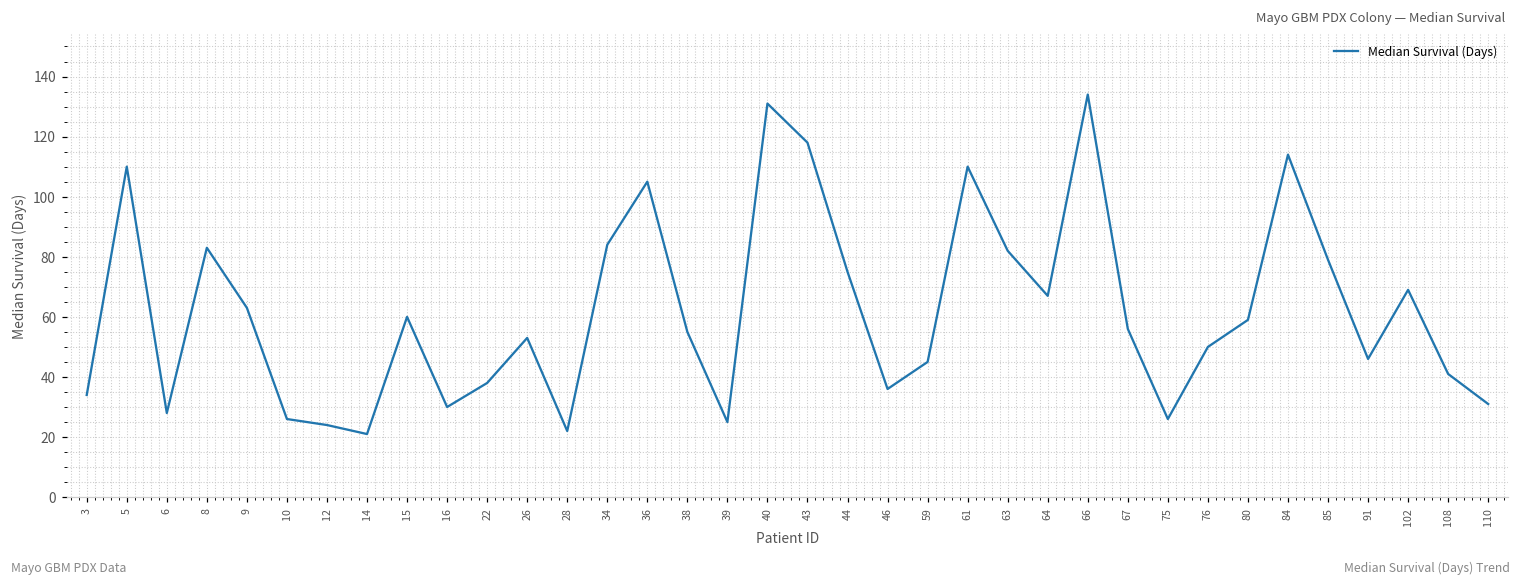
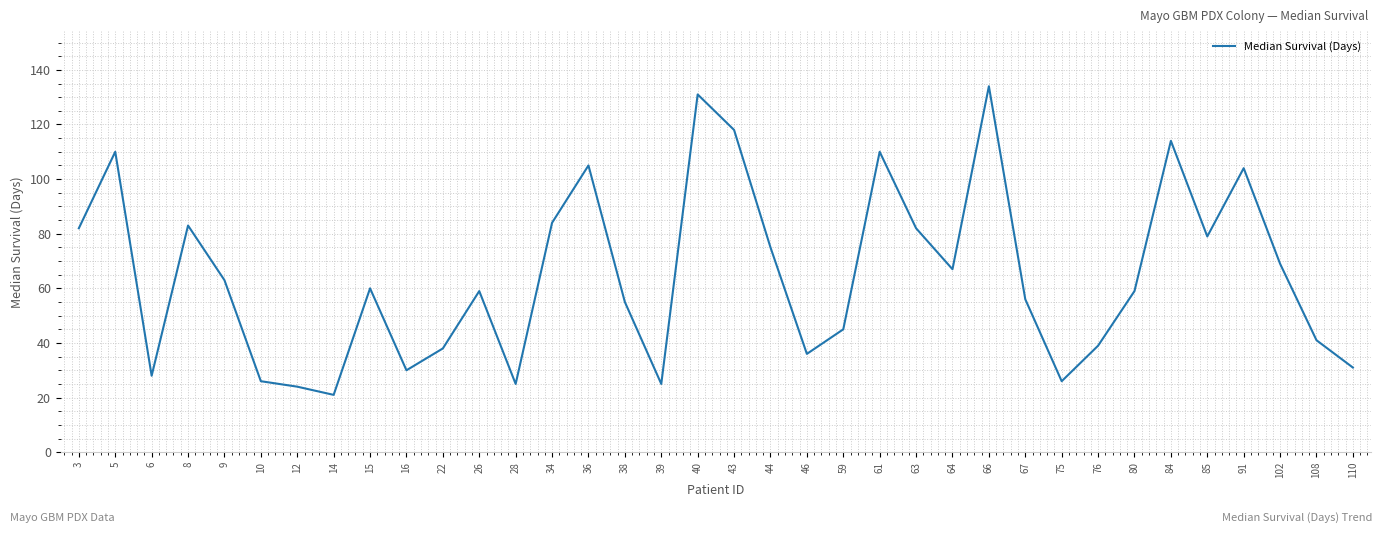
  {
-   "3": 34,
+   "3": 82,
    "5": 110,
    "6": 28,
    "8": 83,
    "9": 63,
    "10": 26,
    "12": 24,
    "14": 21,
    "15": 60,
    "16": 30,
    "22": 38,
-   "26": 53,
-   "28": 22,
+   "26": 59,
+   "28": 25,
    "34": 84,
    "36": 105,
    "38": 55,
    "39": 25,
    "40": 131,
    "43": 118,
    "44": 75,
    "46": 36,
    "59": 45,
    "61": 110,
    "63": 82,
    "64": 67,
    "66": 134,
    "67": 56,
    "75": 26,
-   "76": 50,
+   "76": 39,
    "80": 59,
    "84": 114,
    "85": 79,
-   "91": 46,
+   "91": 104,
    "102": 69,
    "108": 41,
    "110": 31
  }
